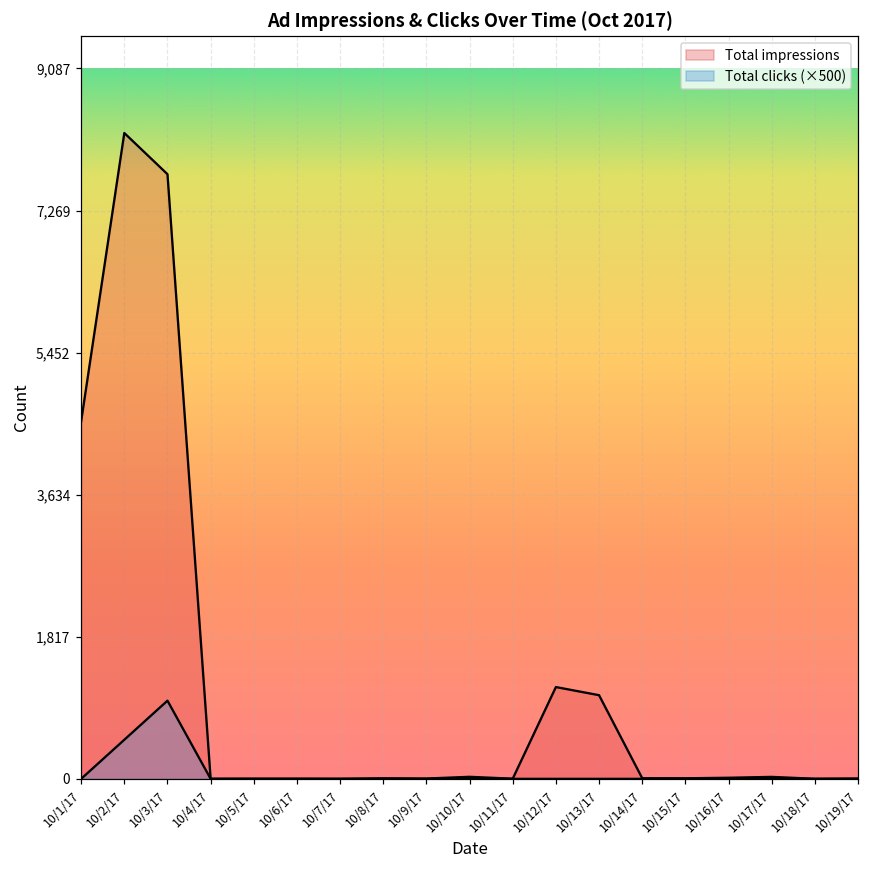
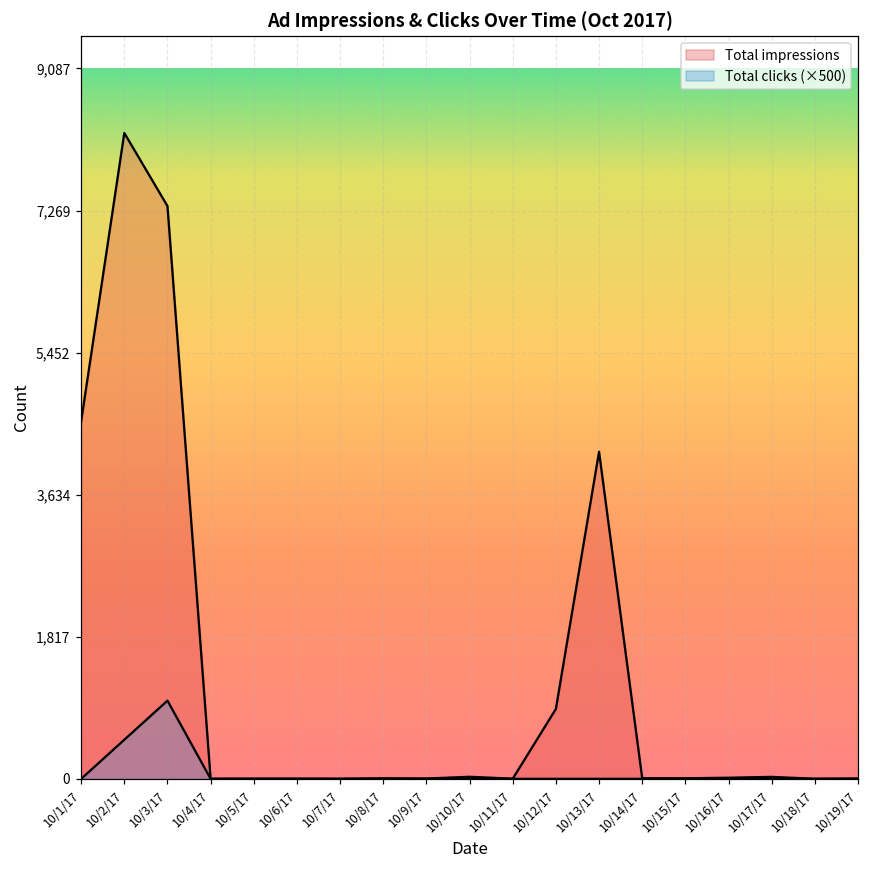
  {
    "Total impressions": {
      "10/1/17": "4,600",
      "10/2/17": "8,300",
-     "10/3/17": "7,700",
-     "10/12/17": "1,200",
-     "10/13/17": "1,100"
+     "10/3/17": "7,300",
+     "10/12/17": "900",
+     "10/13/17": "4,200"
    },
    "Total clicks (×500)": {
      "10/1/17": "0",
      "10/2/17": "500",
      "10/3/17": "1,000",
      "10/12/17": "0",
      "10/13/17": "0"
    }
  }
